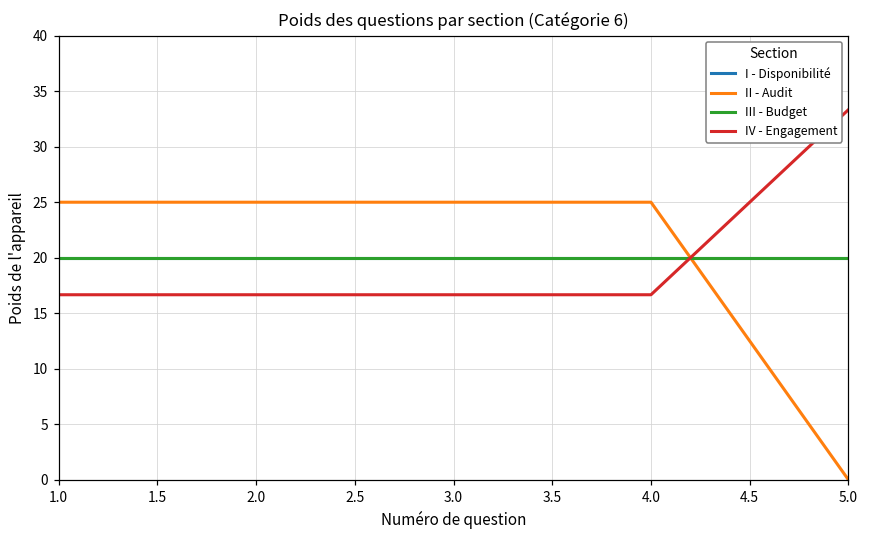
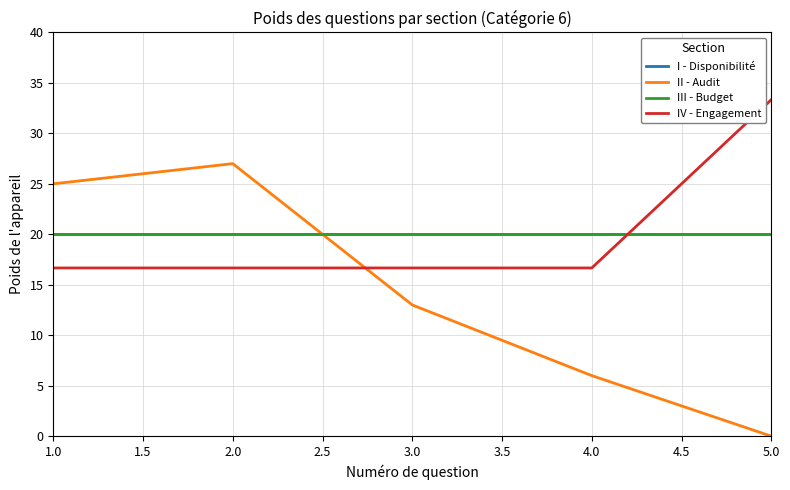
  {
    "III - Budget": {
      "1.0": 20,
      "2.0": 20,
      "3.0": 20,
      "4.0": 20,
      "5.0": 20
    },
    "II - Audit": {
      "1.0": 25,
-     "2.0": 25,
-     "3.0": 25,
-     "4.0": 25,
+     "2.0": 27,
+     "3.0": 13,
+     "4.0": 6,
      "5.0": 0
    },
    "IV - Engagement": {
      "1.0": 16.7,
      "2.0": 16.7,
      "3.0": 16.7,
      "4.0": 16.7,
      "5.0": 33.3
    }
  }
